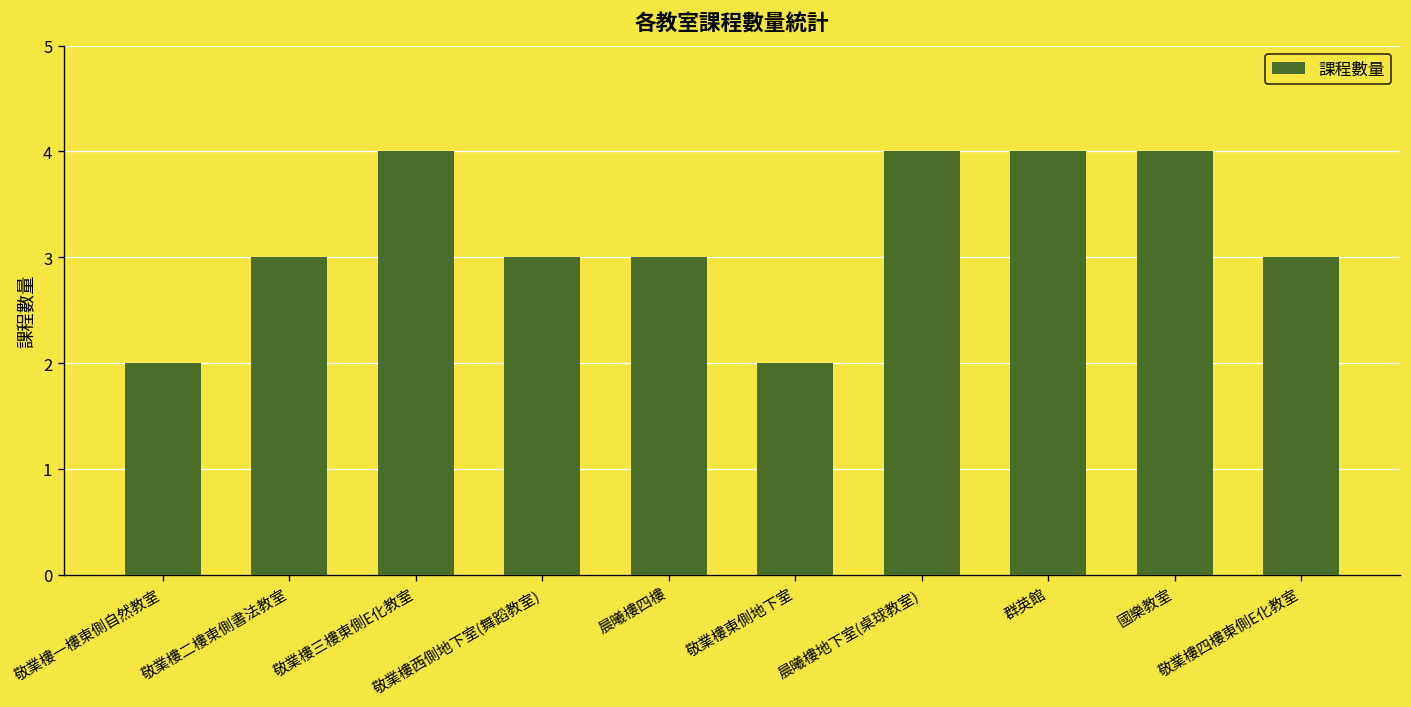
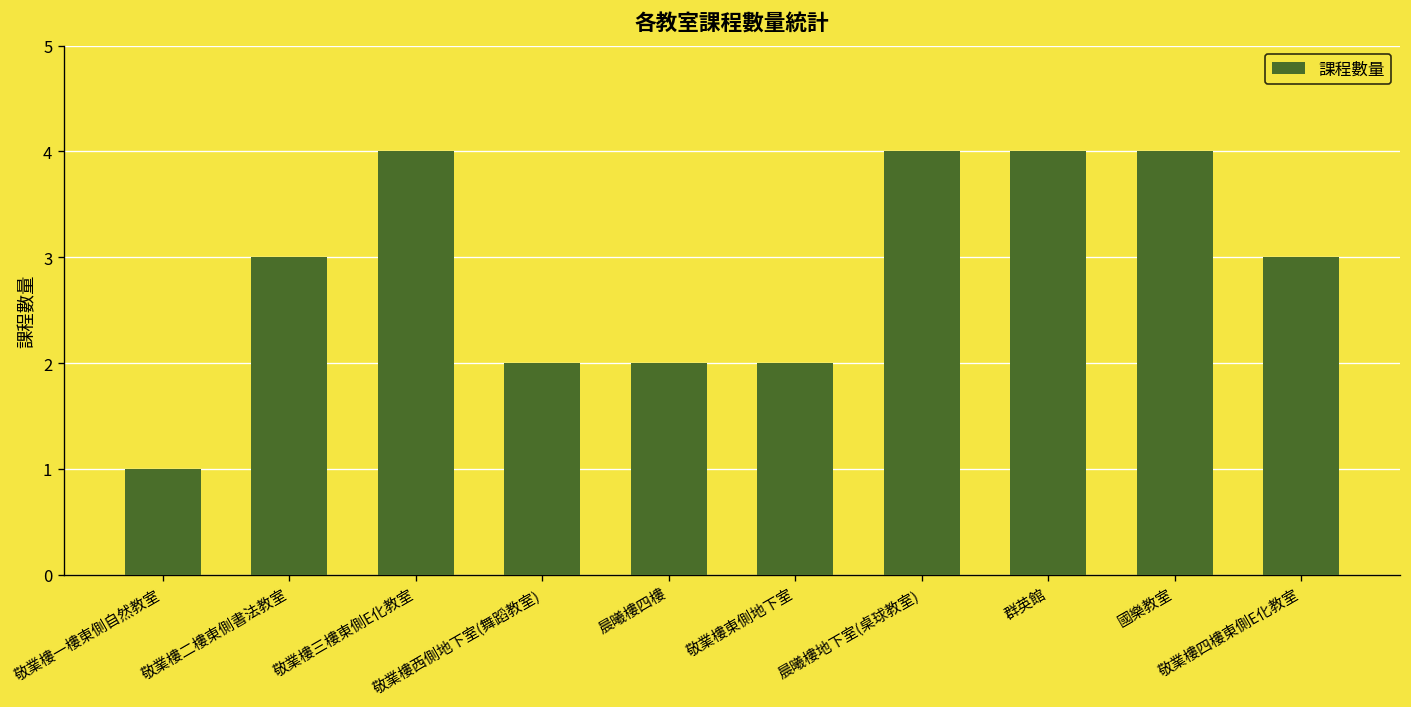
  {
-   "敬業樓一樓東側自然教室": 2,
+   "敬業樓一樓東側自然教室": 1,
    "敬業樓二樓東側書法教室": 3,
    "敬業樓三樓東側E化教室": 4,
-   "敬業樓西側地下室(舞蹈教室)": 3,
-   "晨曦樓四樓": 3,
+   "敬業樓西側地下室(舞蹈教室)": 2,
+   "晨曦樓四樓": 2,
    "敬業樓東側地下室": 2,
    "晨曦樓地下室(桌球教室)": 4,
    "群英館": 4,
    "國樂教室": 4,
    "敬業樓四樓東側E化教室": 3
  }
